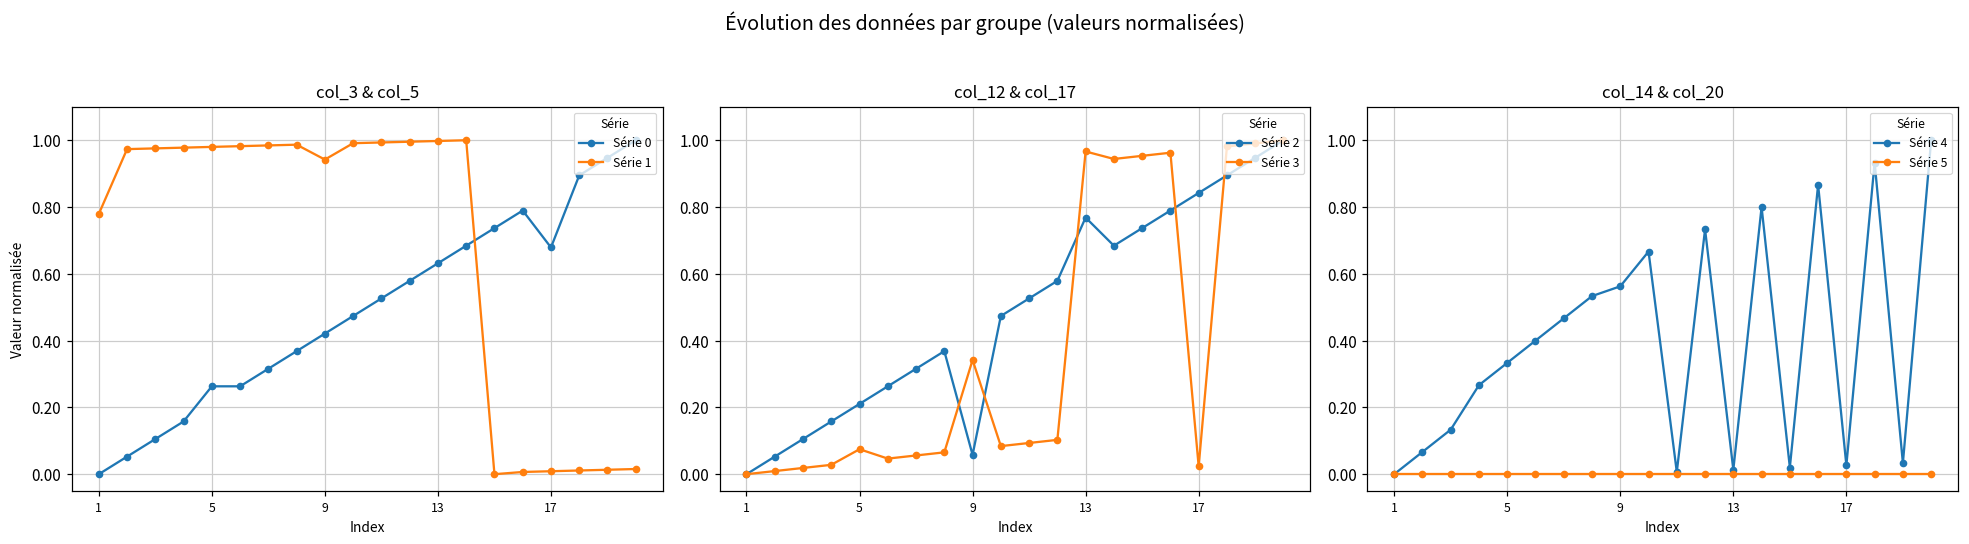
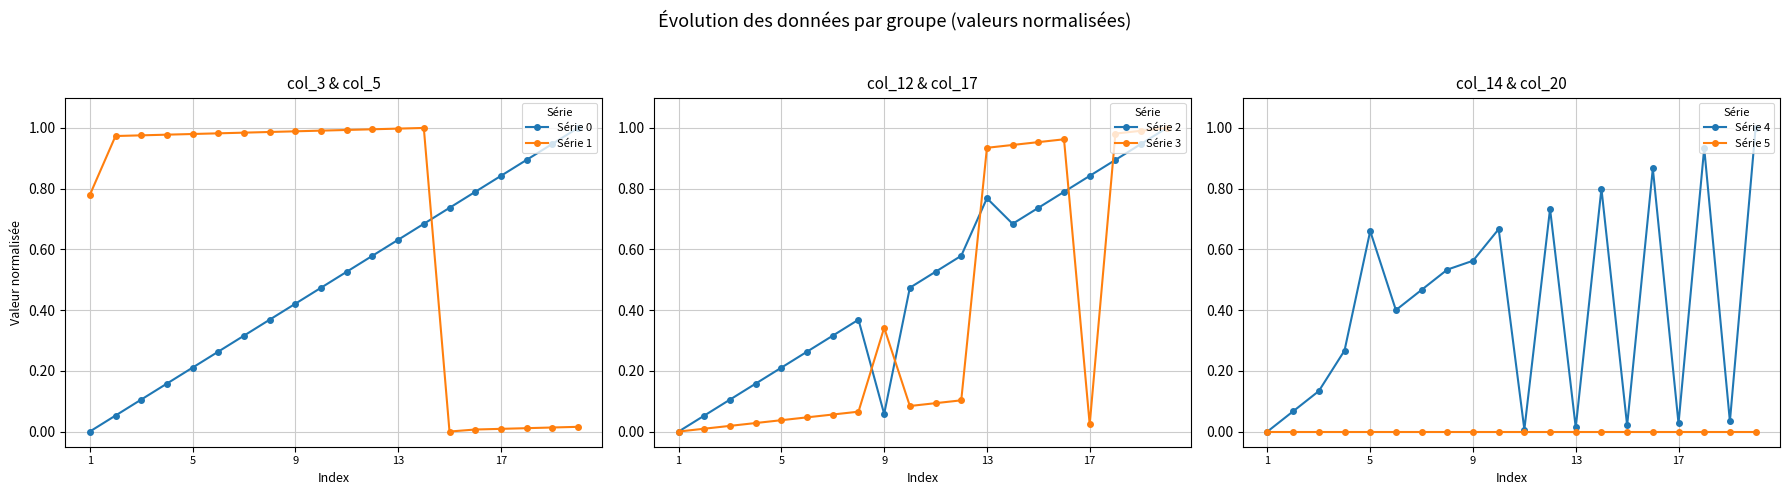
  {
    "col_3 & col_5": {
      "Série 0": {
        "1": 0.00,
-       "5": 0.26,
+       "5": 0.21,
        "9": 0.42,
        "13": 0.63,
-       "17": 0.68
+       "17": 0.84
      },
      "Série 1": {
        "1": 0.78,
        "5": 0.98,
-       "9": 0.94,
+       "9": 0.99,
        "13": 1.00,
        "17": 0.01
      }
    },
    "col_12 & col_17": {
      "Série 2": {
        "5": 0.21,
        "9": 0.06,
        "13": 0.77,
        "17": 0.84
      },
      "Série 3": {
-       "5": 0.07,
+       "5": 0.04,
        "9": 0.34,
-       "13": 0.97,
+       "13": 0.93,
        "17": 0.02
      }
    },
    "col_14 & col_20": {
      "Série 4": {
-       "5": 0.33,
+       "5": 0.66,
        "9": 0.56,
        "13": 0.01,
        "17": 0.03
      },
      "Série 5": {
        "5": 0.00,
        "9": 0.00,
        "13": 0.00,
        "17": 0.00
      }
    }
  }
